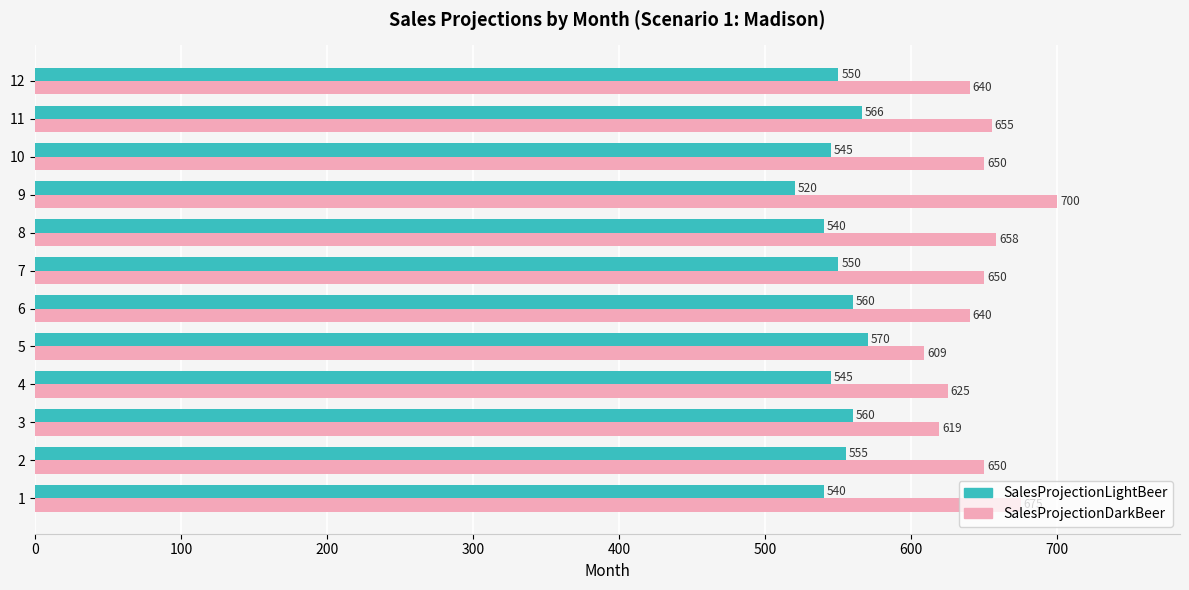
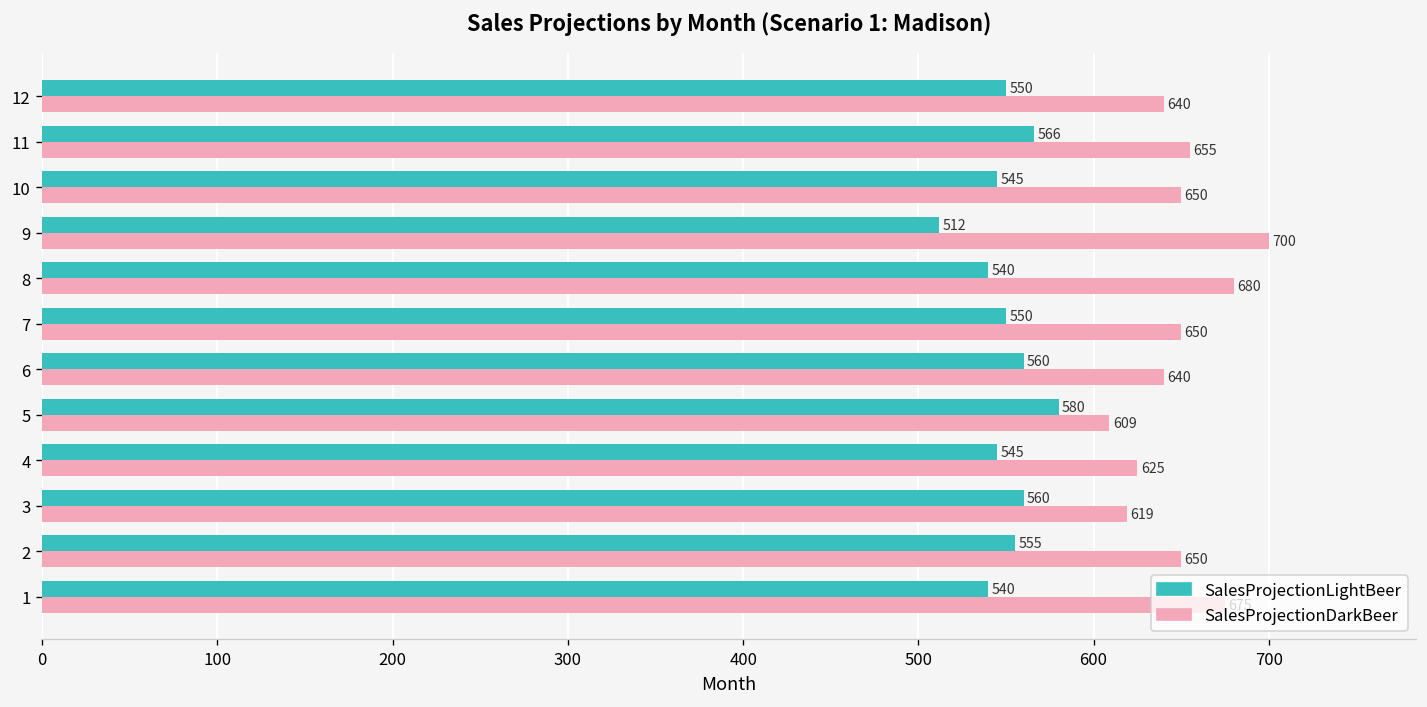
  {
    "SalesProjectionLightBeer": {
      "12": 550,
      "11": 566,
      "10": 545,
-     "9": 520,
+     "9": 512,
      "8": 540,
      "7": 550,
      "6": 560,
-     "5": 570,
+     "5": 580,
      "4": 545,
      "3": 560,
      "2": 555,
      "1": 540
    },
    "SalesProjectionDarkBeer": {
      "12": 640,
      "11": 655,
      "10": 650,
      "9": 700,
-     "8": 658,
+     "8": 680,
      "7": 650,
      "6": 640,
      "5": 609,
      "4": 625,
      "3": 619,
      "2": 650
    }
  }
